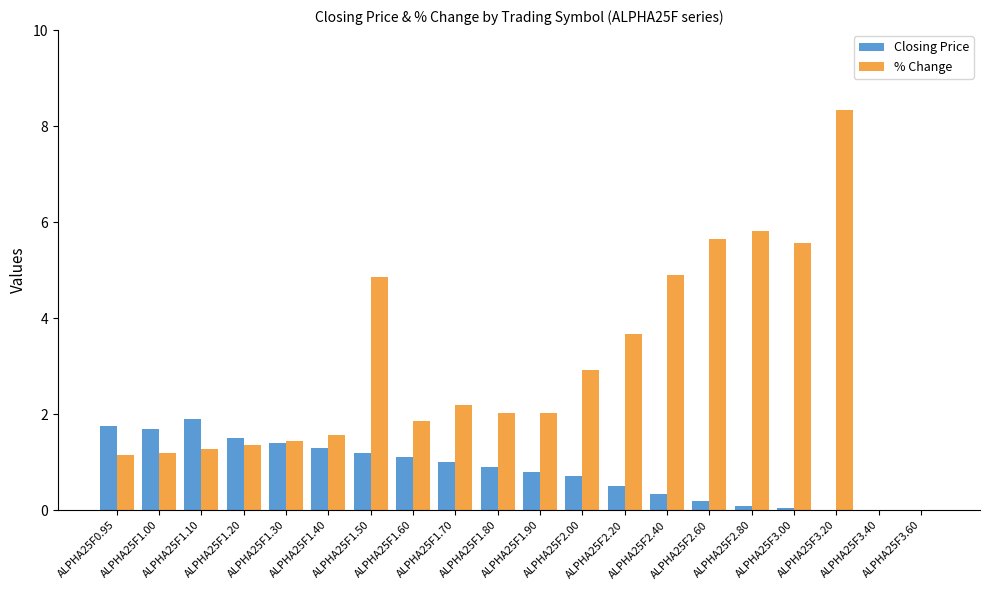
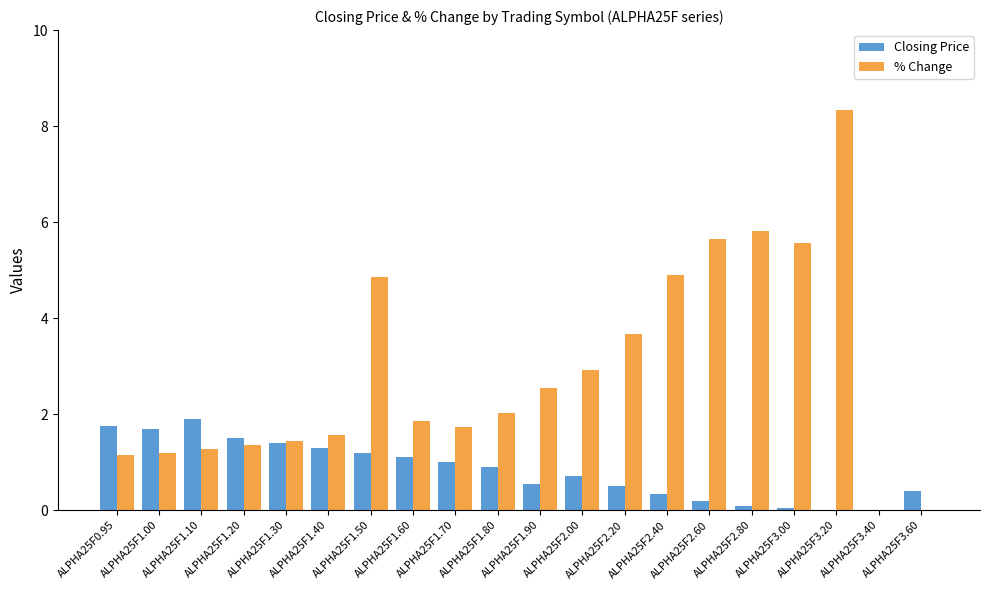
  {
    "Closing Price": {
      "ALPHA25F0.95": 1.8,
      "ALPHA25F1.00": 1.7,
      "ALPHA25F1.10": 1.9,
      "ALPHA25F1.20": 1.5,
      "ALPHA25F1.30": 1.4,
      "ALPHA25F1.40": 1.3,
      "ALPHA25F1.50": 1.2,
      "ALPHA25F1.60": 1.1,
      "ALPHA25F1.70": 1.0,
      "ALPHA25F1.80": 0.9,
-     "ALPHA25F1.90": 0.8,
+     "ALPHA25F1.90": 0.5,
      "ALPHA25F2.00": 0.7,
      "ALPHA25F2.20": 0.5,
      "ALPHA25F2.40": 0.3,
      "ALPHA25F2.60": 0.2,
      "ALPHA25F2.80": 0.1,
-     "ALPHA25F3.60": 0.0
+     "ALPHA25F3.60": 0.4
    },
    "% Change": {
      "ALPHA25F0.95": 1.2,
      "ALPHA25F1.00": 1.2,
      "ALPHA25F1.10": 1.3,
      "ALPHA25F1.20": 1.4,
      "ALPHA25F1.30": 1.5,
      "ALPHA25F1.40": 1.6,
      "ALPHA25F1.50": 4.9,
      "ALPHA25F1.60": 1.9,
-     "ALPHA25F1.70": 2.2,
+     "ALPHA25F1.70": 1.7,
      "ALPHA25F1.80": 2.0,
-     "ALPHA25F1.90": 2.0,
+     "ALPHA25F1.90": 2.6,
      "ALPHA25F2.00": 2.9,
      "ALPHA25F2.20": 3.7,
      "ALPHA25F2.40": 4.9,
      "ALPHA25F2.60": 5.7,
      "ALPHA25F2.80": 5.8,
      "ALPHA25F3.00": 5.6,
      "ALPHA25F3.20": 8.3,
      "ALPHA25F3.40": 0.0,
      "ALPHA25F3.60": 0.0
    }
  }
